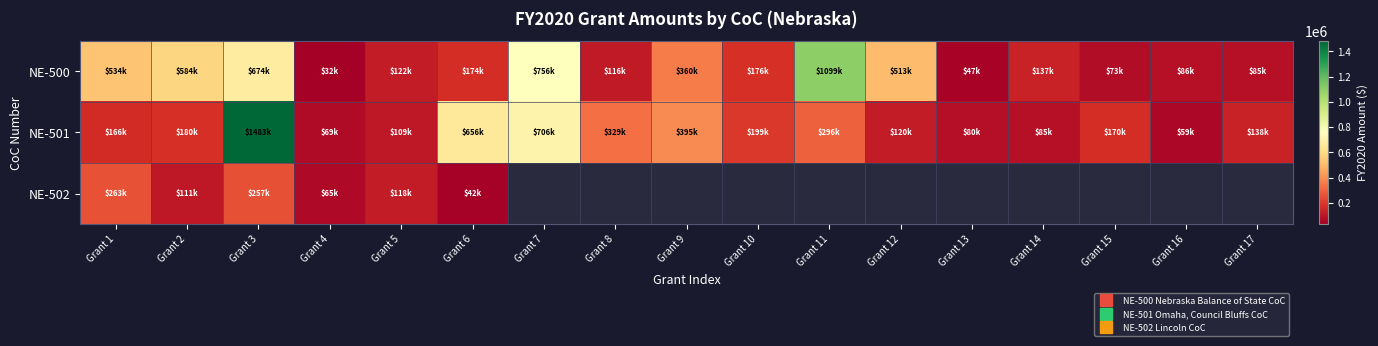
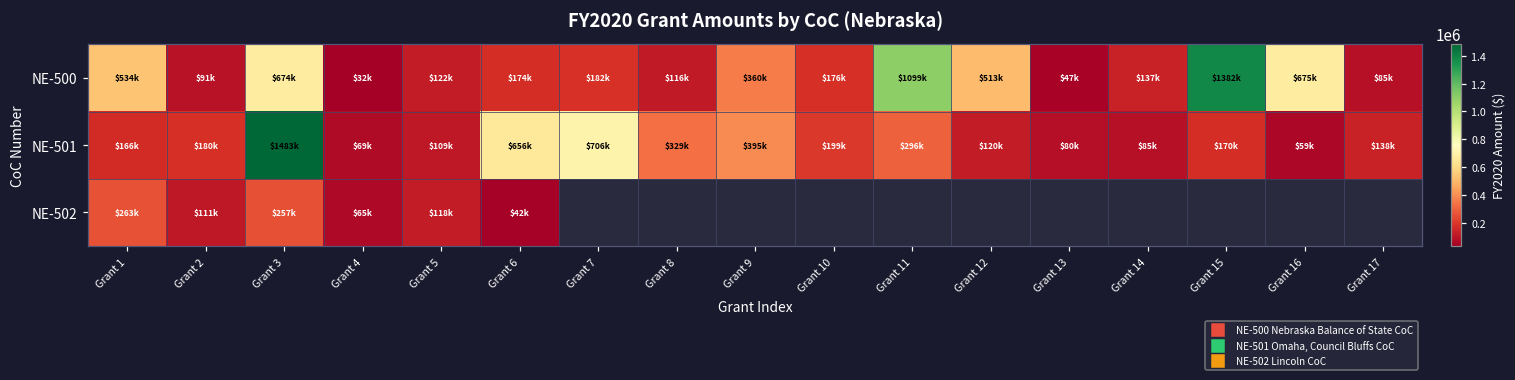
  {
    "NE-500": {
      "Grant 1": "$534k",
-     "Grant 2": "$584k",
+     "Grant 2": "$91k",
      "Grant 3": "$674k",
      "Grant 4": "$32k",
      "Grant 5": "$122k",
      "Grant 6": "$174k",
-     "Grant 7": "$756k",
+     "Grant 7": "$182k",
      "Grant 8": "$116k",
      "Grant 9": "$360k",
      "Grant 10": "$176k",
      "Grant 11": "$1099k",
      "Grant 12": "$513k",
      "Grant 13": "$47k",
      "Grant 14": "$137k",
-     "Grant 15": "$73k",
-     "Grant 16": "$86k",
+     "Grant 15": "$1382k",
+     "Grant 16": "$675k",
      "Grant 17": "$85k"
    },
    "NE-501": {
      "Grant 1": "$166k",
      "Grant 2": "$180k",
      "Grant 3": "$1483k",
      "Grant 4": "$69k",
      "Grant 5": "$109k",
      "Grant 6": "$656k",
      "Grant 7": "$706k",
      "Grant 8": "$329k",
      "Grant 9": "$395k",
      "Grant 10": "$199k",
      "Grant 11": "$296k",
      "Grant 12": "$120k",
      "Grant 13": "$80k",
      "Grant 14": "$85k",
      "Grant 15": "$170k",
      "Grant 16": "$59k",
      "Grant 17": "$138k"
    },
    "NE-502": {
      "Grant 1": "$263k",
      "Grant 2": "$111k",
      "Grant 3": "$257k",
      "Grant 4": "$65k",
      "Grant 5": "$118k",
      "Grant 6": "$42k"
    }
  }
